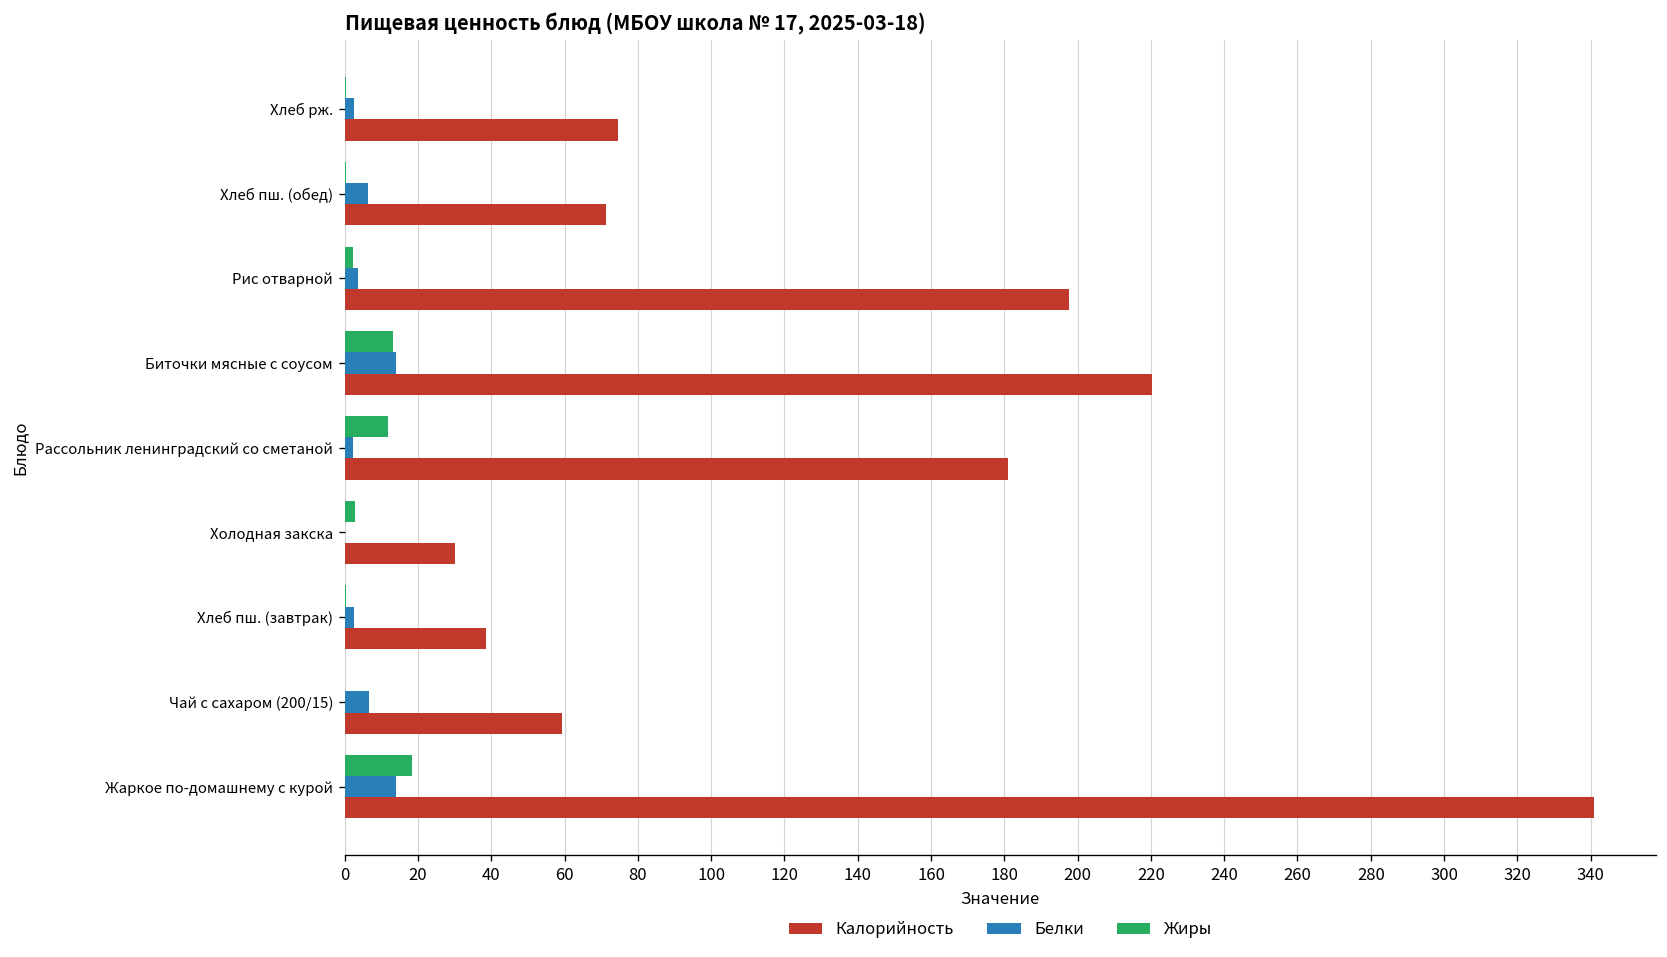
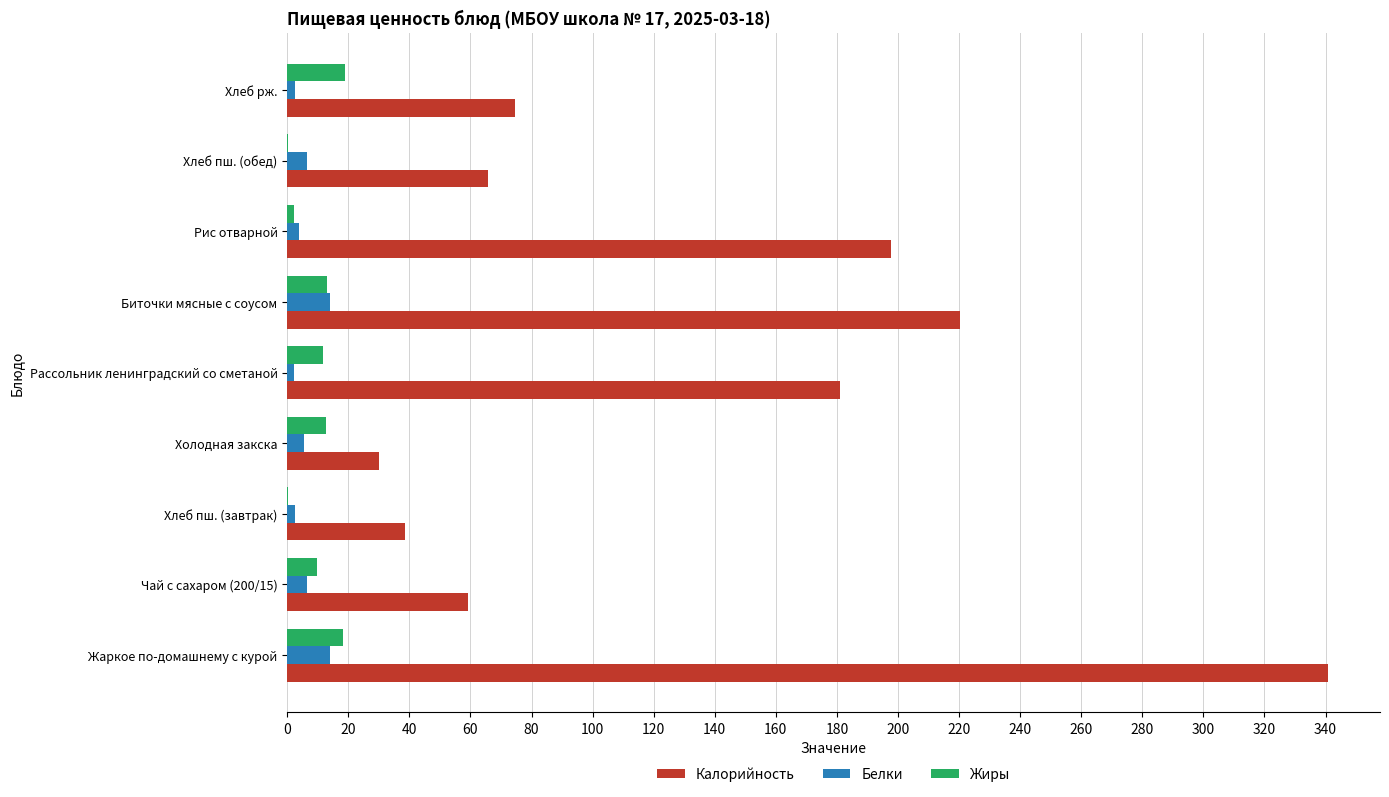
  {
    "Калорийность": {
      "Хлеб рж.": 75,
-     "Хлеб пш. (обед)": 71,
+     "Хлеб пш. (обед)": 66,
      "Рис отварной": 198,
      "Биточки мясные с соусом": 220,
      "Рассольник ленинградский со сметаной": 181,
      "Холодная закска": 30,
      "Хлеб пш. (завтрак)": 39,
      "Чай с сахаром (200/15)": 59,
      "Жаркое по-домашнему с курой": 341
    },
    "Белки": {
      "Хлеб рж.": 3,
      "Хлеб пш. (обед)": 6,
      "Рис отварной": 4,
      "Биточки мясные с соусом": 14,
      "Рассольник ленинградский со сметаной": 2,
-     "Холодная закска": 0,
+     "Холодная закска": 6,
      "Хлеб пш. (завтрак)": 2,
      "Чай с сахаром (200/15)": 7,
      "Жаркое по-домашнему с курой": 14
    },
    "Жиры": {
-     "Хлеб рж.": 0,
+     "Хлеб рж.": 19,
      "Рис отварной": 2,
      "Биточки мясные с соусом": 13,
      "Рассольник ленинградский со сметаной": 12,
-     "Холодная закска": 3,
-     "Чай с сахаром (200/15)": 0,
+     "Холодная закска": 13,
+     "Чай с сахаром (200/15)": 10,
      "Жаркое по-домашнему с курой": 18
    }
  }
